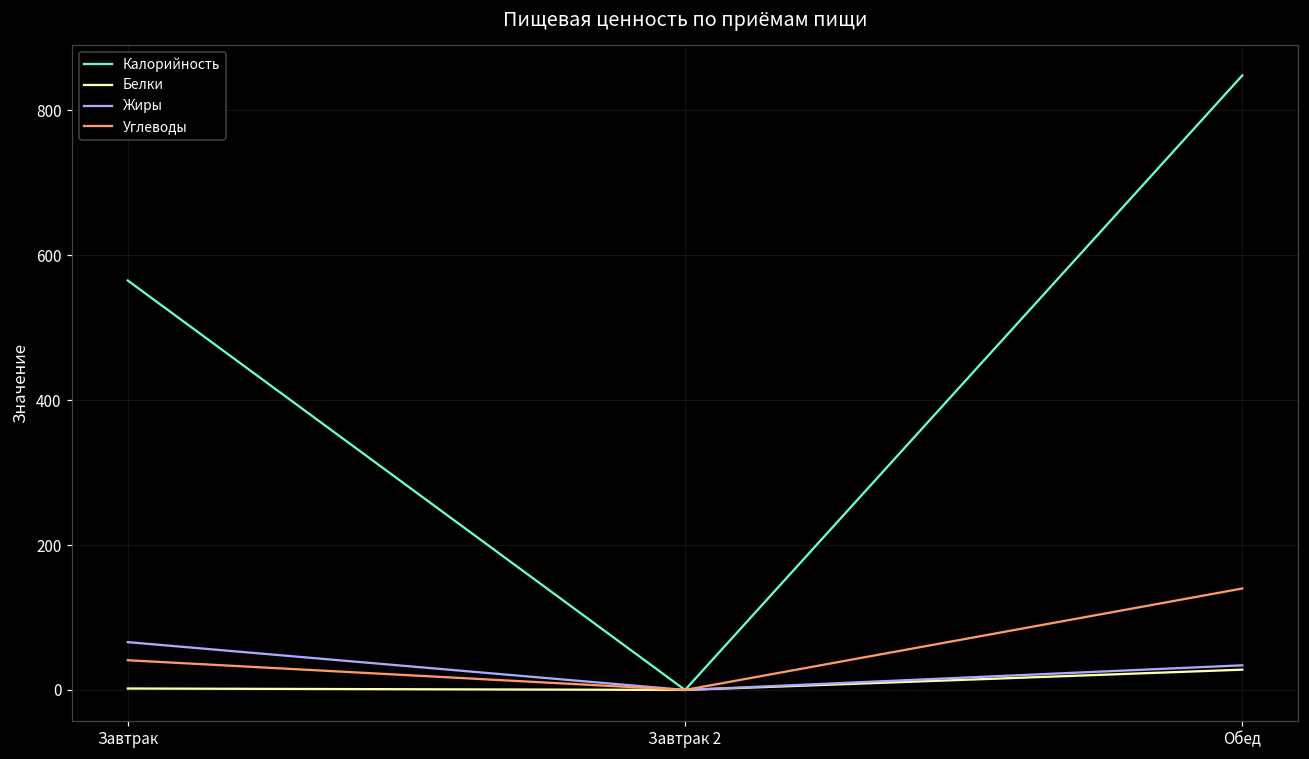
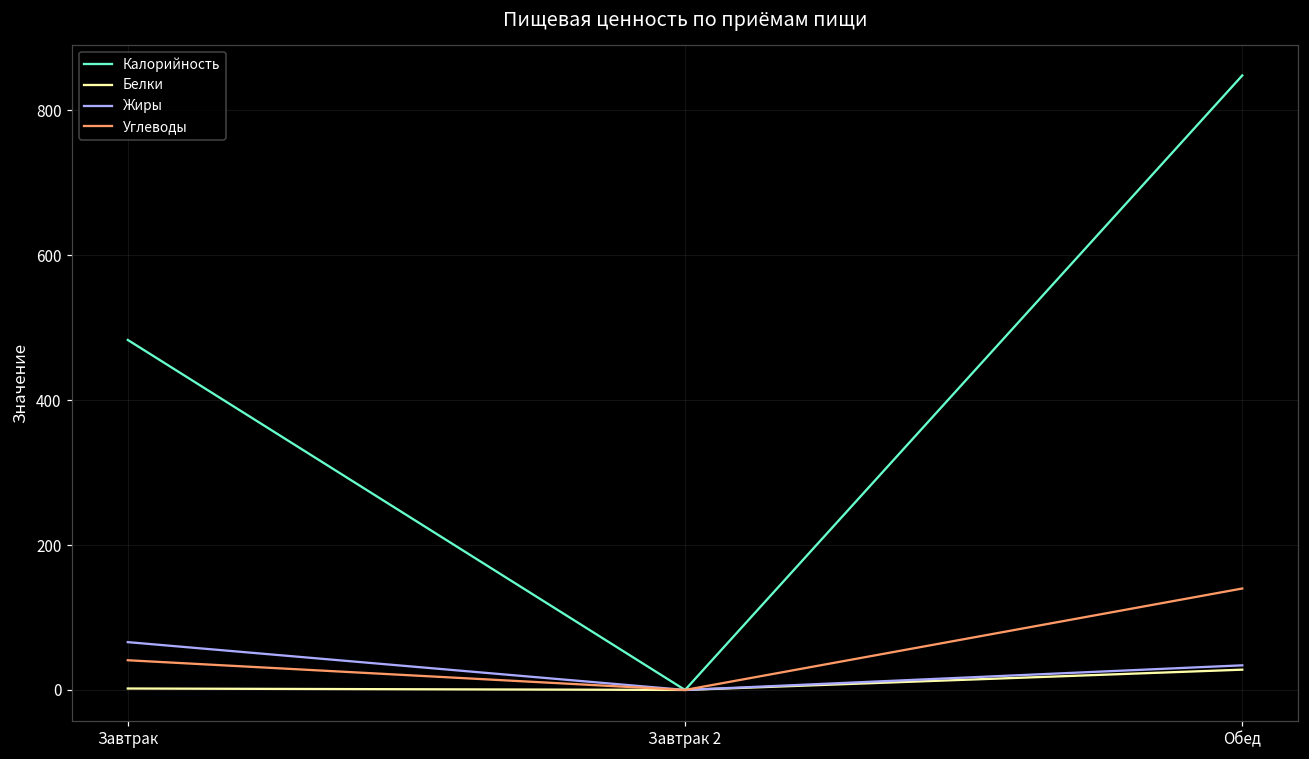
  {
    "Калорийность": {
-     "Завтрак": 570,
+     "Завтрак": 480,
      "Обед": 850
    },
    "Белки": {
      "Завтрак": 0,
      "Обед": 30
    },
    "Жиры": {
      "Завтрак": 70,
      "Обед": 30
    },
    "Углеводы": {
      "Завтрак": 40,
      "Обед": 140
    }
  }
